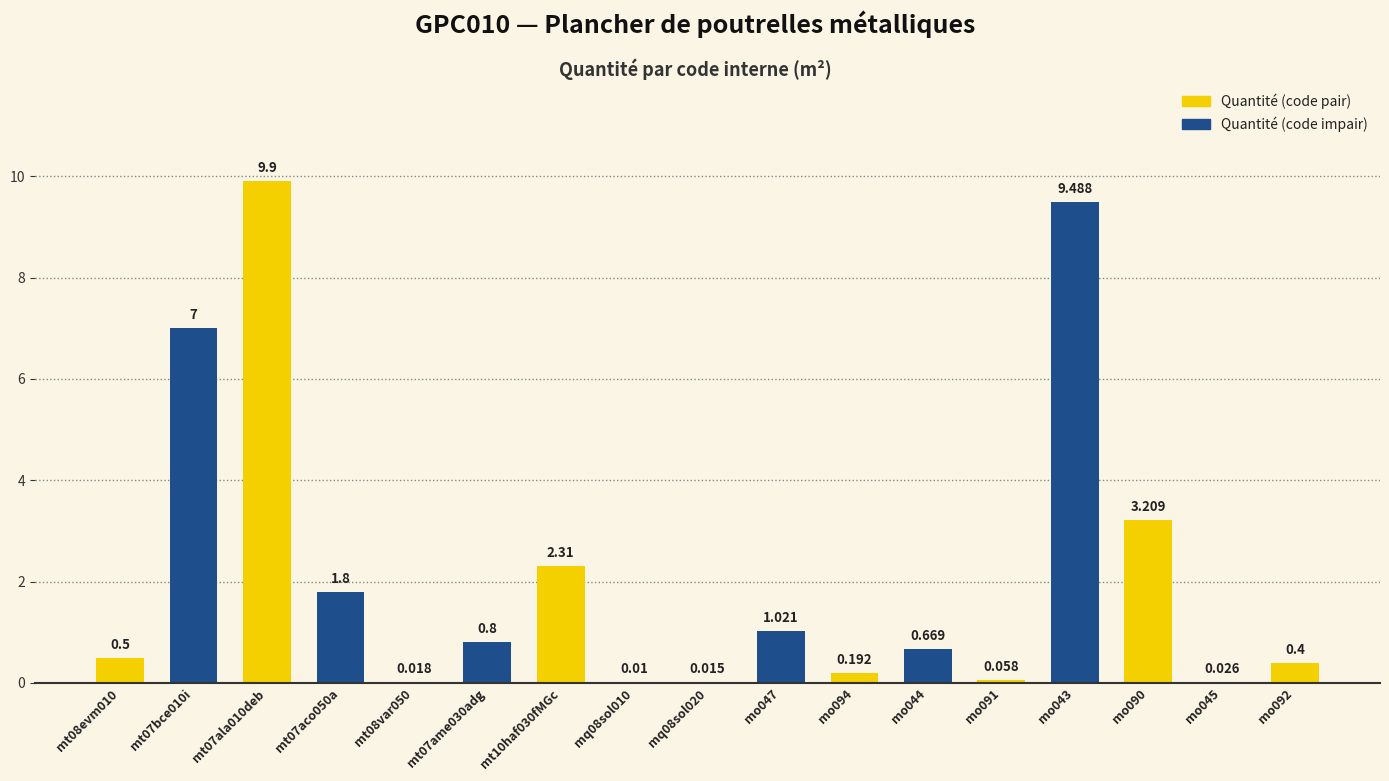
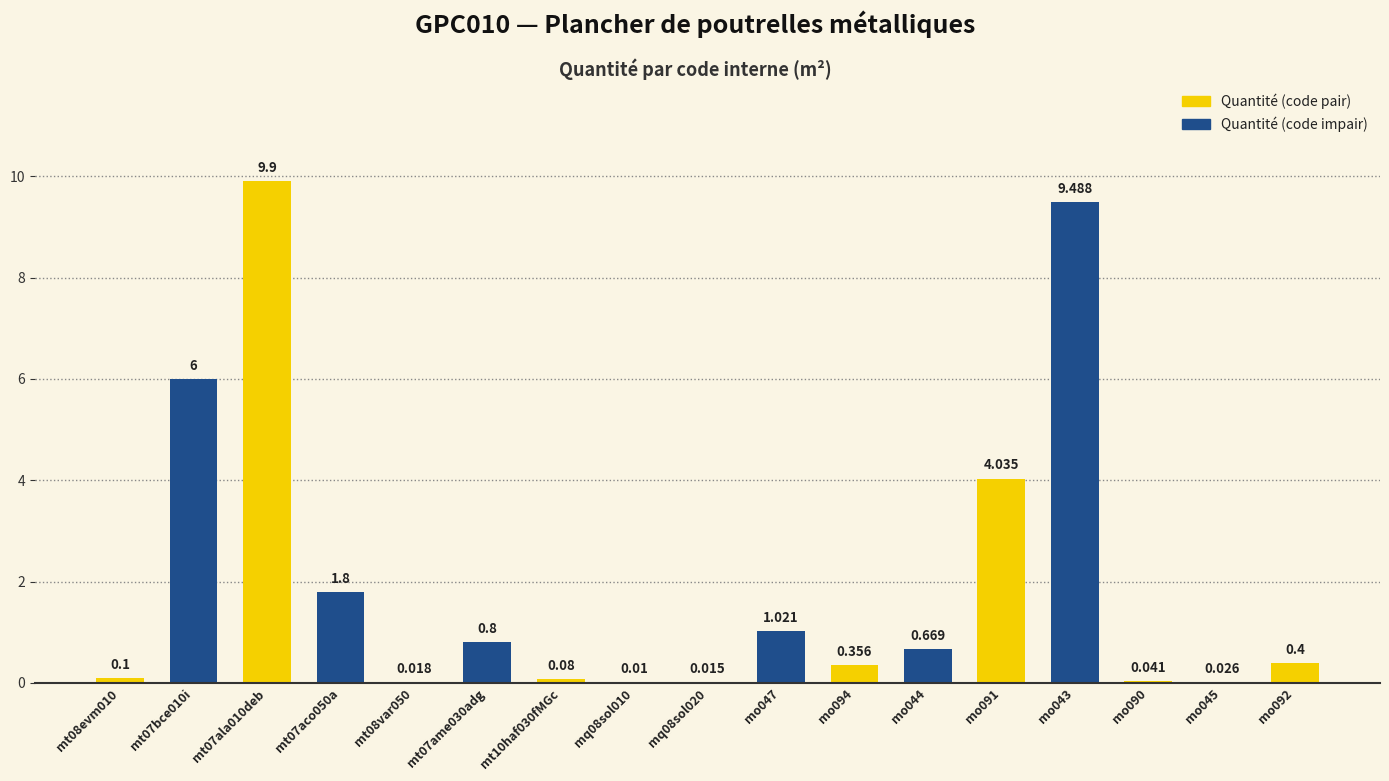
  {
-   "mt08evm010": 0.5,
-   "mt07bce010i": 7,
+   "mt08evm010": 0.1,
+   "mt07bce010i": 6,
    "mt07ala010deb": 9.9,
    "mt07aco050a": 1.8,
    "mt08var050": 0.018,
    "mt07ame030adg": 0.8,
-   "mt10haf030fMGc": 2.31,
+   "mt10haf030fMGc": 0.08,
    "mq08sol010": 0.01,
    "mq08sol020": 0.015,
    "mo047": 1.021,
-   "mo094": 0.192,
+   "mo094": 0.356,
    "mo044": 0.669,
-   "mo091": 0.058,
+   "mo091": 4.035,
    "mo043": 9.488,
-   "mo090": 3.209,
+   "mo090": 0.041,
    "mo045": 0.026,
    "mo092": 0.4
  }
